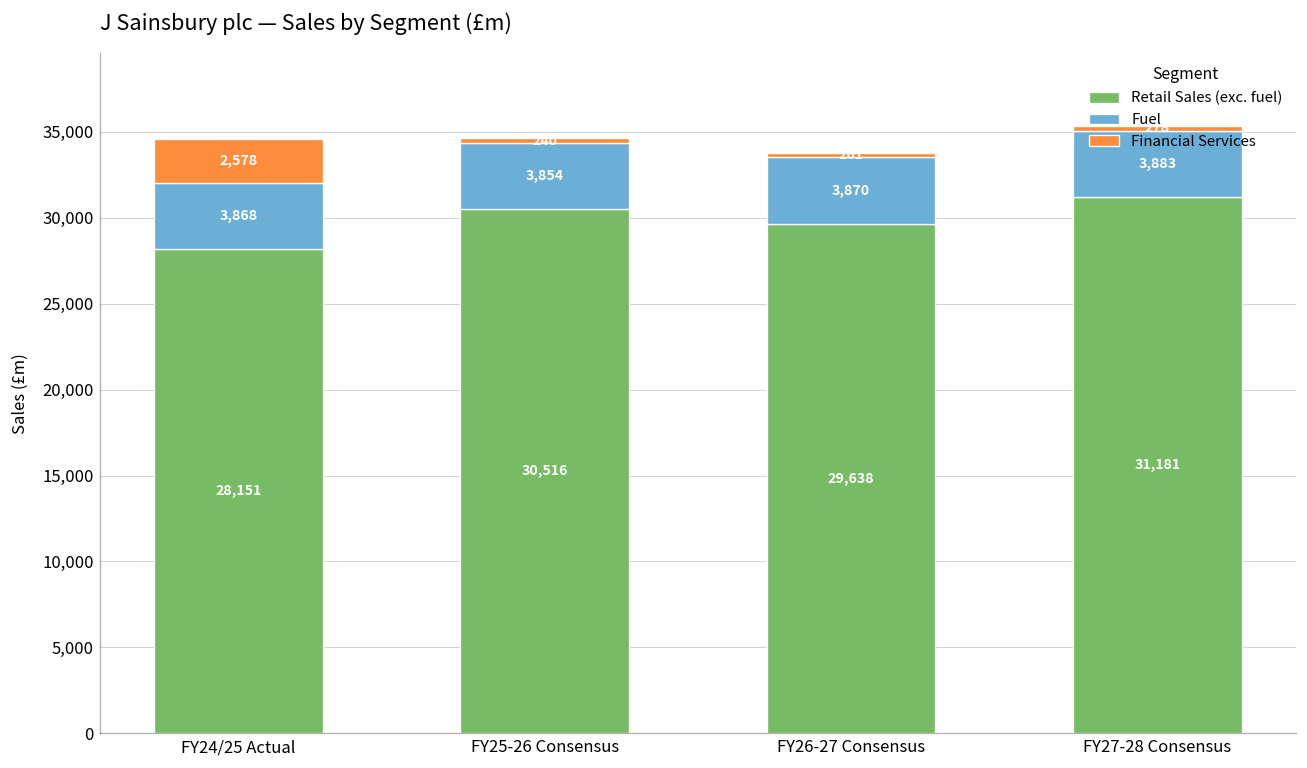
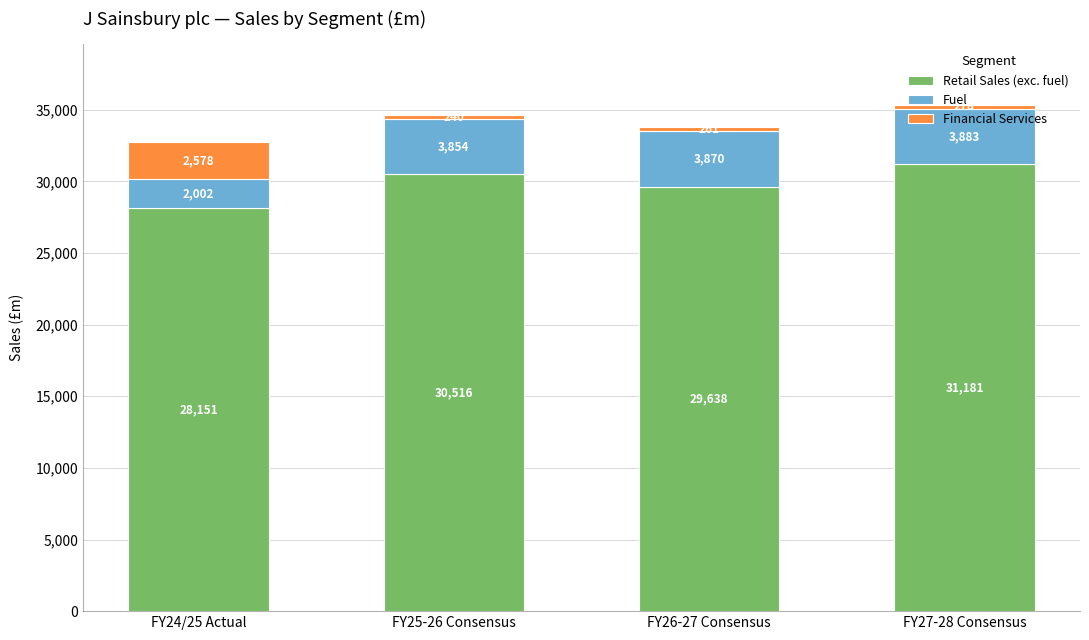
  {
    "Retail Sales (exc. fuel)": {
      "FY24/25 Actual": "28,151",
      "FY25-26 Consensus": "30,516",
      "FY26-27 Consensus": "29,638",
      "FY27-28 Consensus": "31,181"
    },
    "Fuel": {
-     "FY24/25 Actual": "3,868",
+     "FY24/25 Actual": "2,002",
      "FY25-26 Consensus": "3,854",
      "FY26-27 Consensus": "3,870",
      "FY27-28 Consensus": "3,883"
    },
    "Financial Services": {
      "FY24/25 Actual": "2,578",
      "FY27-28 Consensus": "278"
    }
  }
